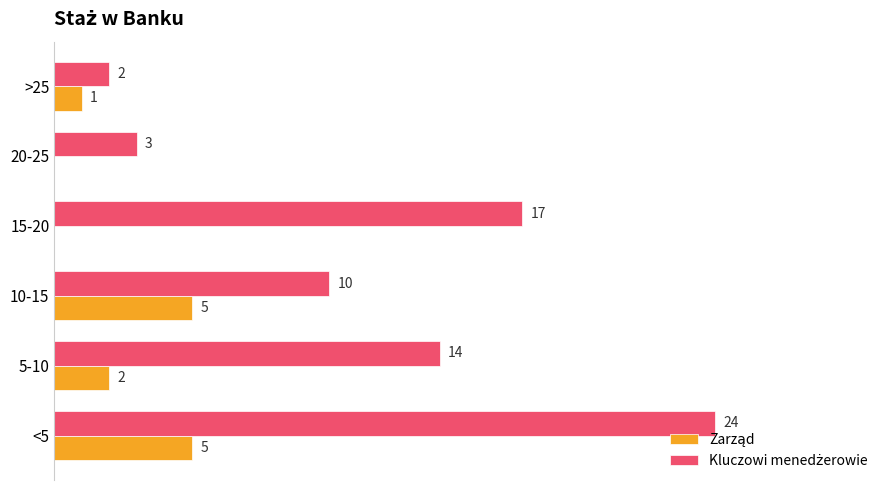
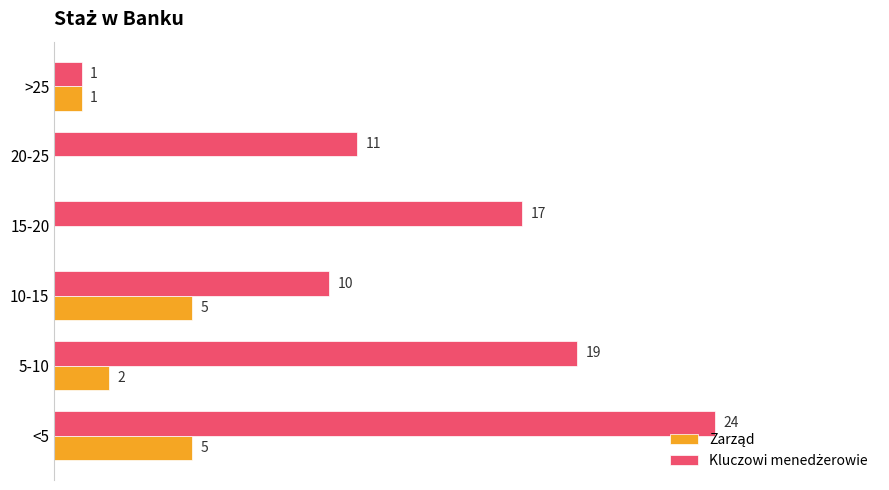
  {
    "Zarząd": {
      ">25": 1,
      "10-15": 5,
      "5-10": 2,
      "<5": 5
    },
    "Kluczowi menedżerowie": {
-     ">25": 2,
-     "20-25": 3,
+     ">25": 1,
+     "20-25": 11,
      "15-20": 17,
      "10-15": 10,
-     "5-10": 14,
+     "5-10": 19,
      "<5": 24
    }
  }
